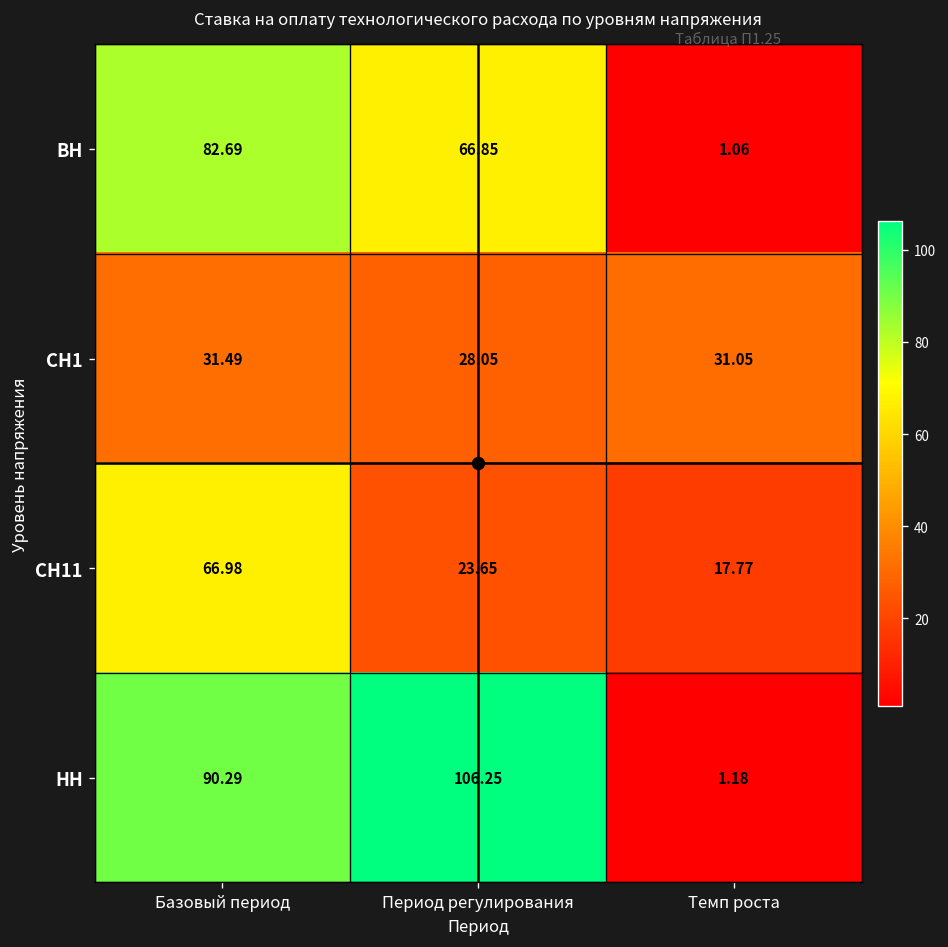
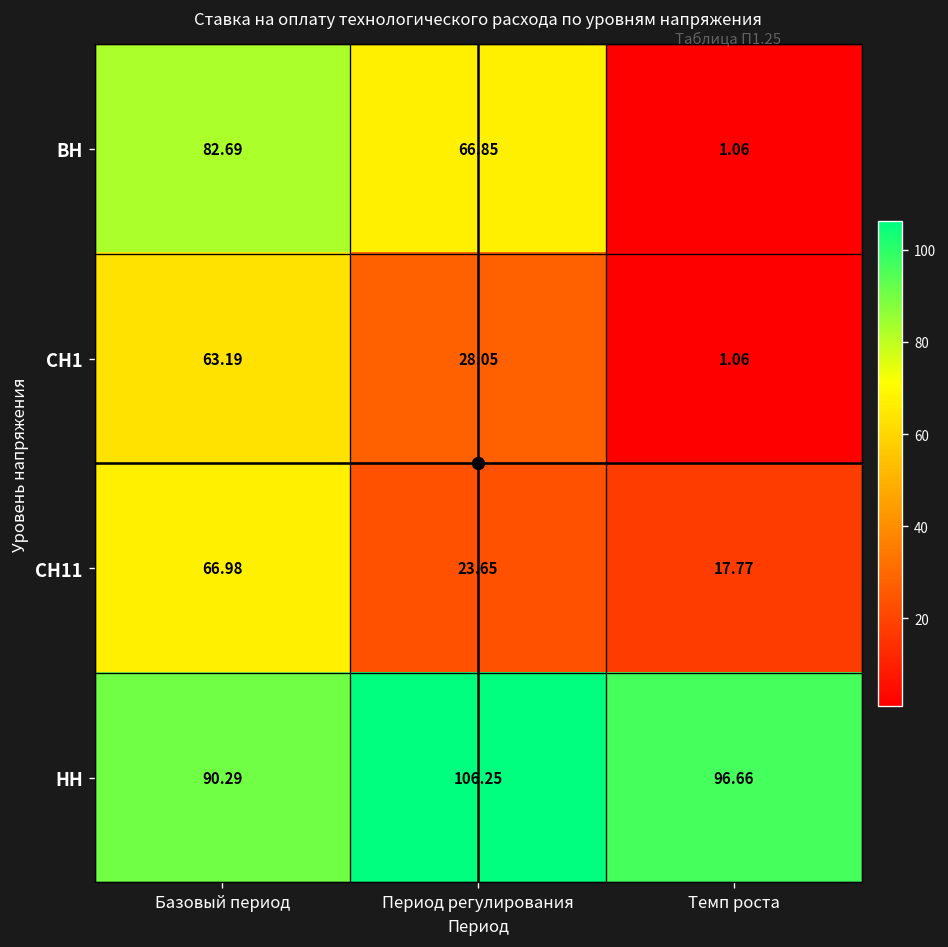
  {
    "ВН": {
      "Базовый период": 82.69,
      "Период регулирования": 66.85,
      "Темп роста": 1.06
    },
    "СН1": {
-     "Базовый период": 31.49,
+     "Базовый период": 63.19,
      "Период регулирования": 28.05,
-     "Темп роста": 31.05
+     "Темп роста": 1.06
    },
    "СН11": {
      "Базовый период": 66.98,
      "Период регулирования": 23.65,
      "Темп роста": 17.77
    },
    "НН": {
      "Базовый период": 90.29,
      "Период регулирования": 106.25,
-     "Темп роста": 1.18
+     "Темп роста": 96.66
    }
  }
